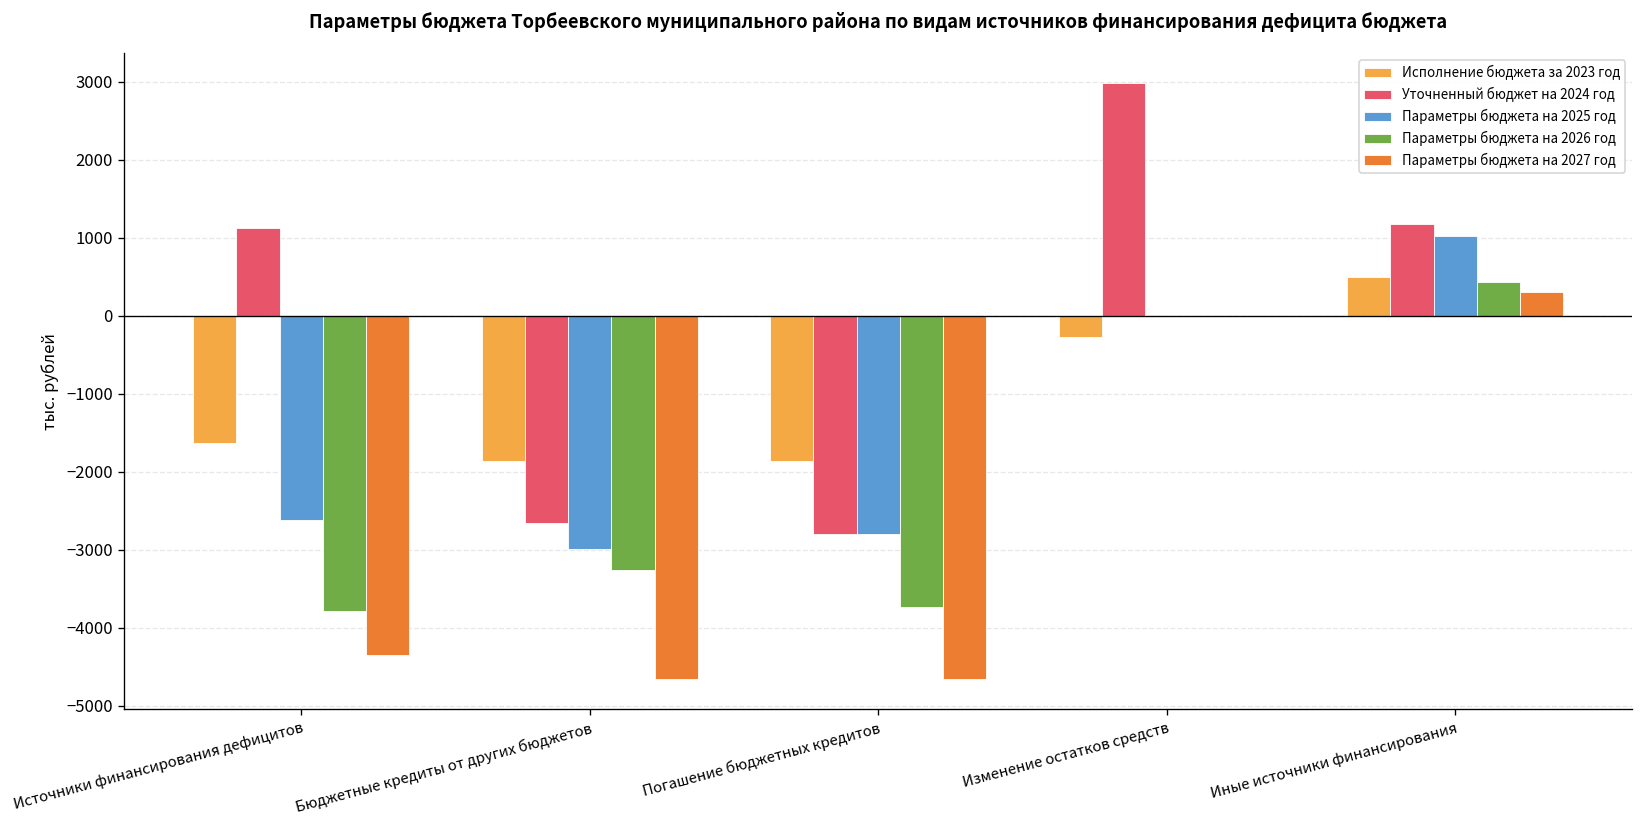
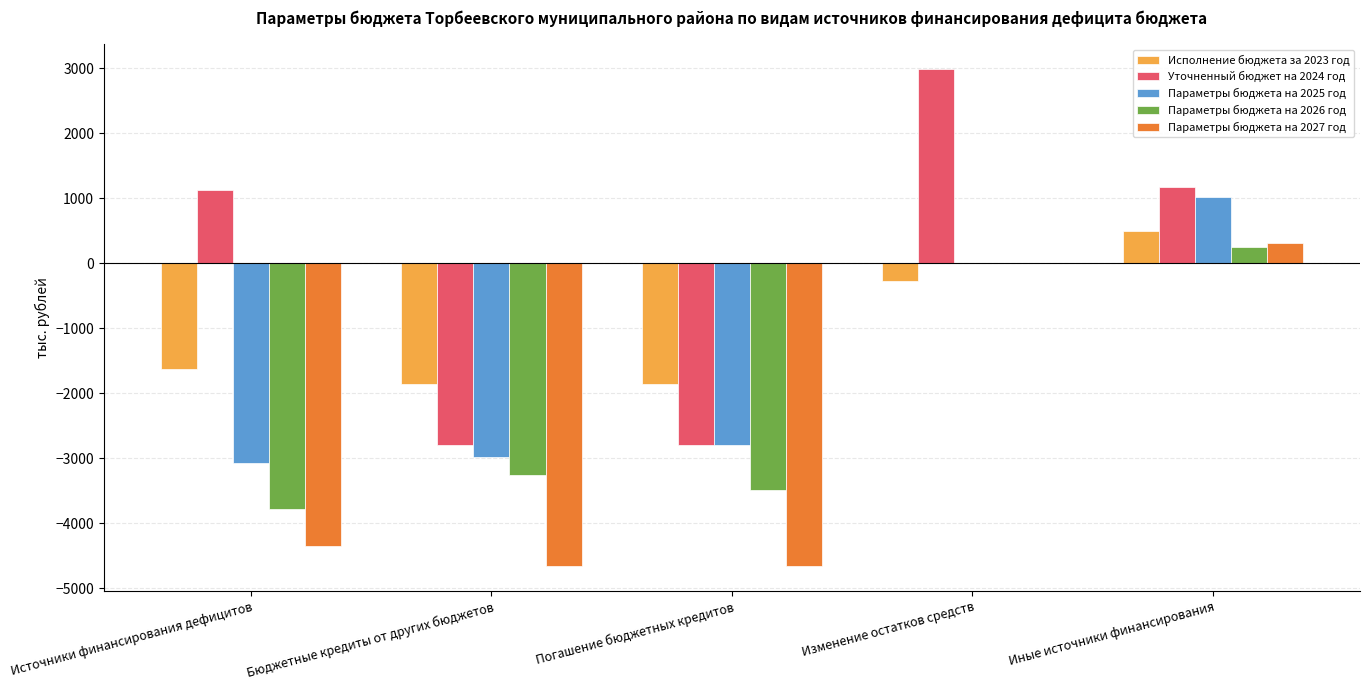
  {
    "Уточненный бюджет на 2024 год": {
      "Источники финансирования дефицитов": 1100,
-     "Бюджетные кредиты от других бюджетов": -2700,
+     "Бюджетные кредиты от других бюджетов": -2800,
      "Погашение бюджетных кредитов": -2800,
      "Изменение остатков средств": 3000,
      "Иные источники финансирования": 1200
    },
    "Параметры бюджета на 2025 год": {
-     "Источники финансирования дефицитов": -2600,
+     "Источники финансирования дефицитов": -3100,
      "Бюджетные кредиты от других бюджетов": -3000,
      "Погашение бюджетных кредитов": -2800,
      "Изменение остатков средств": 0,
      "Иные источники финансирования": 1000
    },
    "Параметры бюджета на 2026 год": {
      "Источники финансирования дефицитов": -3800,
      "Бюджетные кредиты от других бюджетов": -3300,
-     "Погашение бюджетных кредитов": -3700,
+     "Погашение бюджетных кредитов": -3500,
      "Изменение остатков средств": 0,
-     "Иные источники финансирования": 400
+     "Иные источники финансирования": 200
    }
  }
